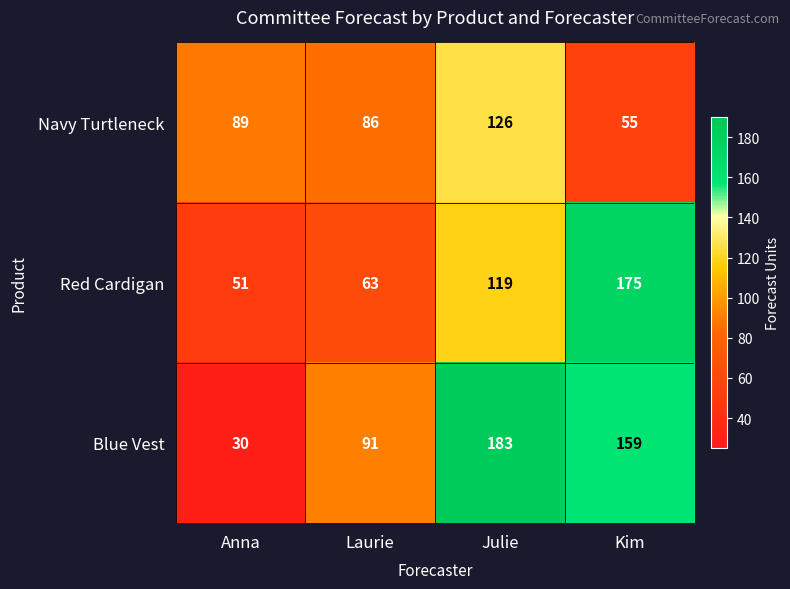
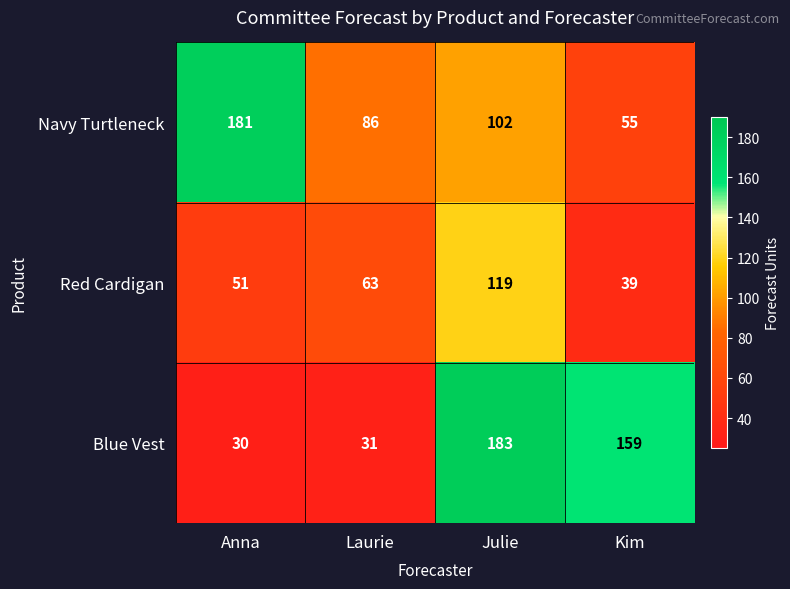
  {
    "Navy Turtleneck": {
-     "Anna": 89,
+     "Anna": 181,
      "Laurie": 86,
-     "Julie": 126,
+     "Julie": 102,
      "Kim": 55
    },
    "Red Cardigan": {
      "Anna": 51,
      "Laurie": 63,
      "Julie": 119,
-     "Kim": 175
+     "Kim": 39
    },
    "Blue Vest": {
      "Anna": 30,
-     "Laurie": 91,
+     "Laurie": 31,
      "Julie": 183,
      "Kim": 159
    }
  }
